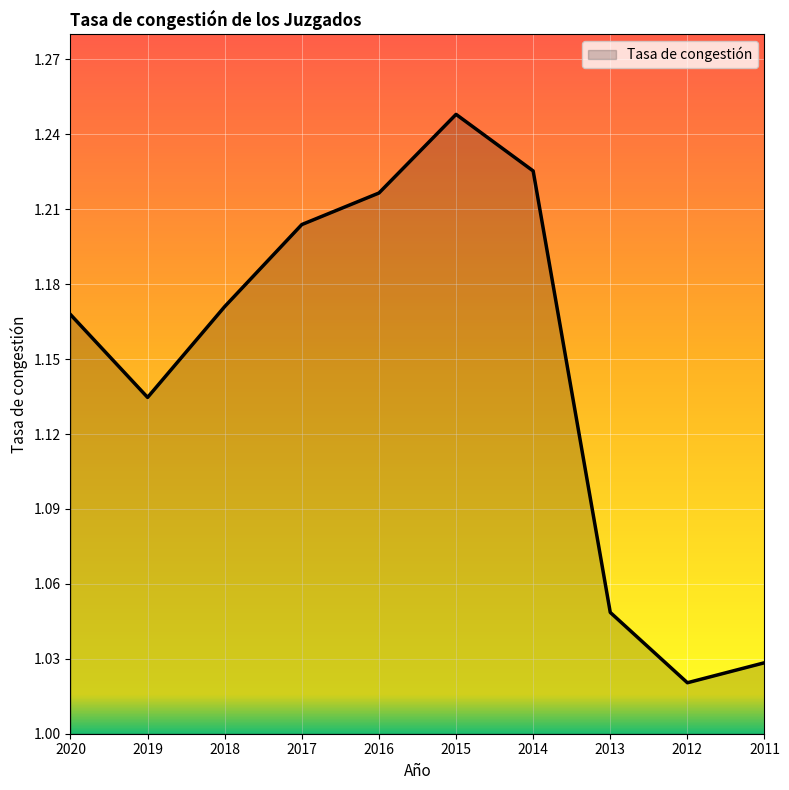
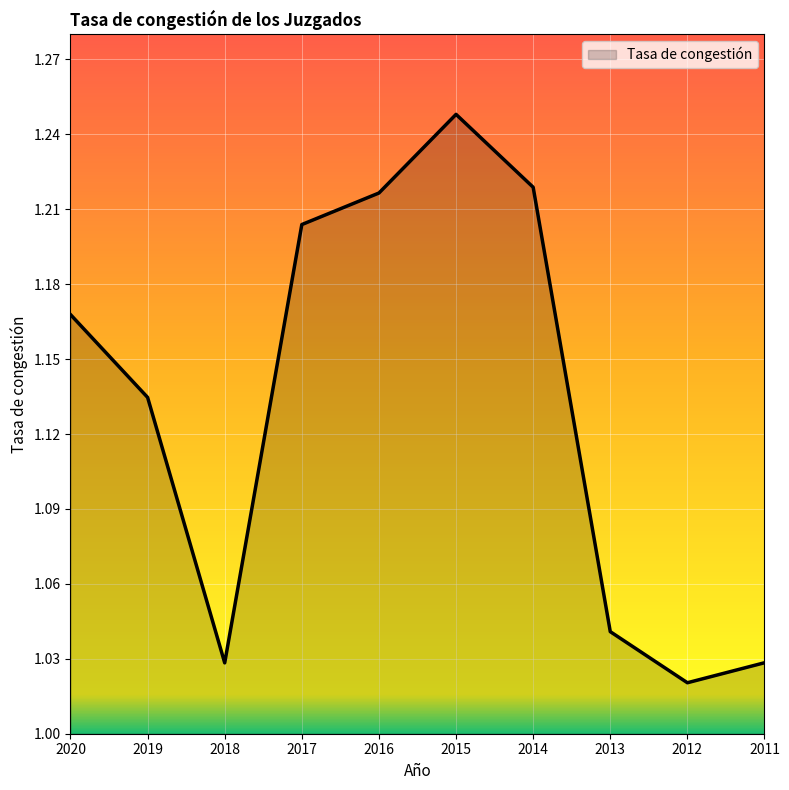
  {
    "2020": 1.168,
    "2019": 1.135,
-   "2018": 1.171,
+   "2018": 1.028,
    "2017": 1.204,
    "2016": 1.217,
    "2015": 1.248,
-   "2014": 1.225,
-   "2013": 1.049,
+   "2014": 1.219,
+   "2013": 1.041,
    "2012": 1.020,
    "2011": 1.028
  }
